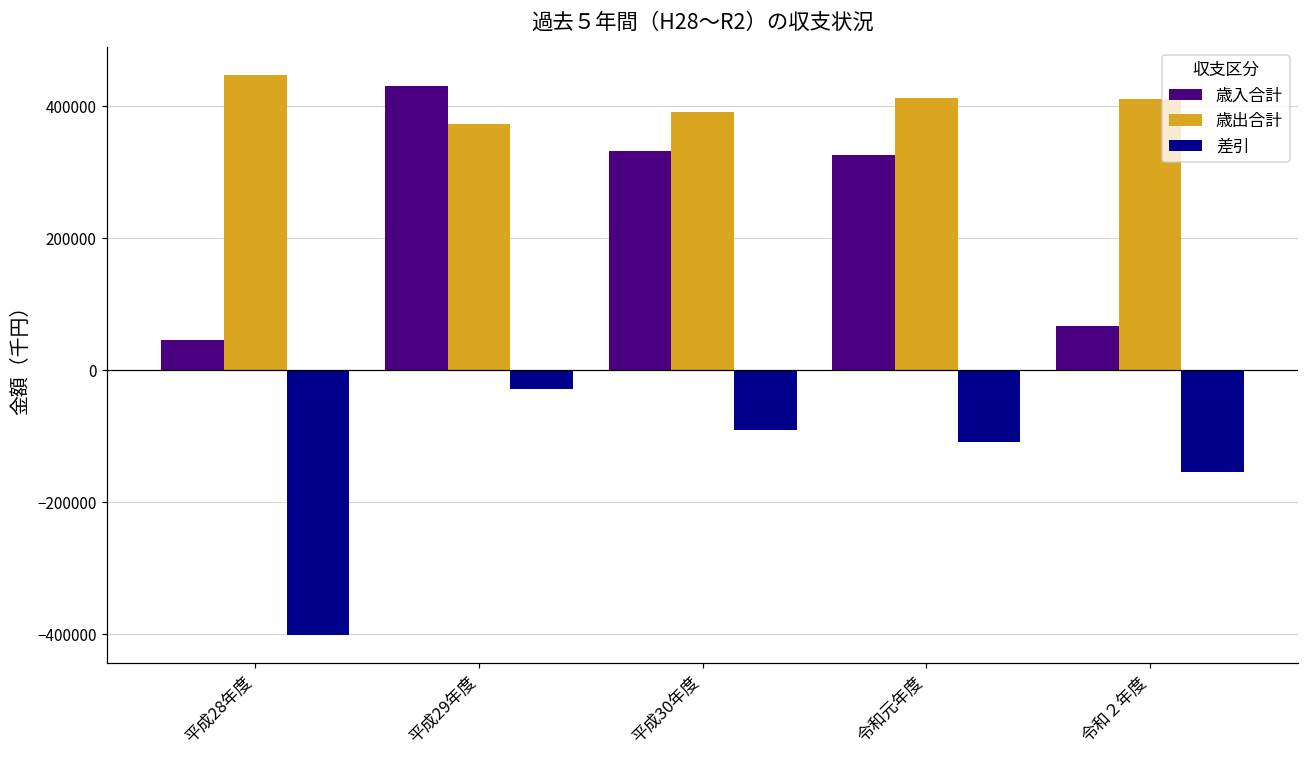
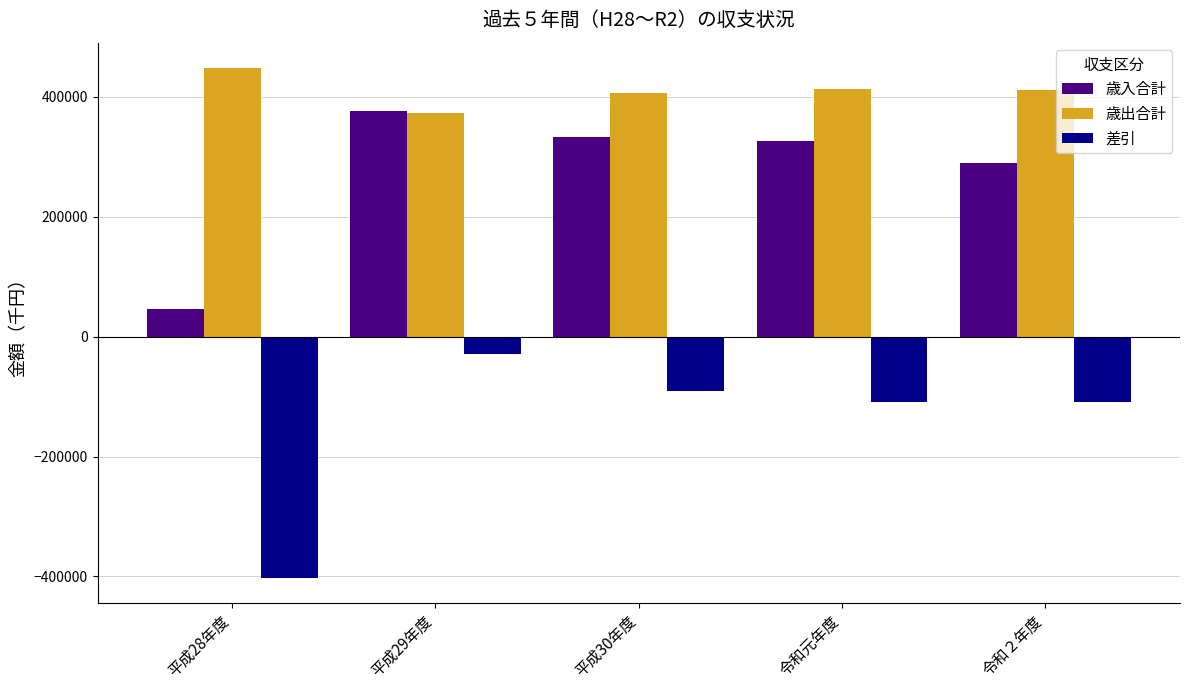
  {
    "歳入合計": {
      "平成28年度": 50000,
-     "平成29年度": 430000,
+     "平成29年度": 380000,
      "平成30年度": 330000,
      "令和元年度": 330000,
-     "令和２年度": 70000
+     "令和２年度": 290000
    },
    "歳出合計": {
      "平成28年度": 450000,
      "平成29年度": 370000,
-     "平成30年度": 390000,
+     "平成30年度": 410000,
      "令和元年度": 410000,
      "令和２年度": 410000
    },
    "差引": {
      "平成28年度": -400000,
      "平成29年度": -30000,
      "平成30年度": -90000,
      "令和元年度": -110000,
-     "令和２年度": -150000
+     "令和２年度": -110000
    }
  }
